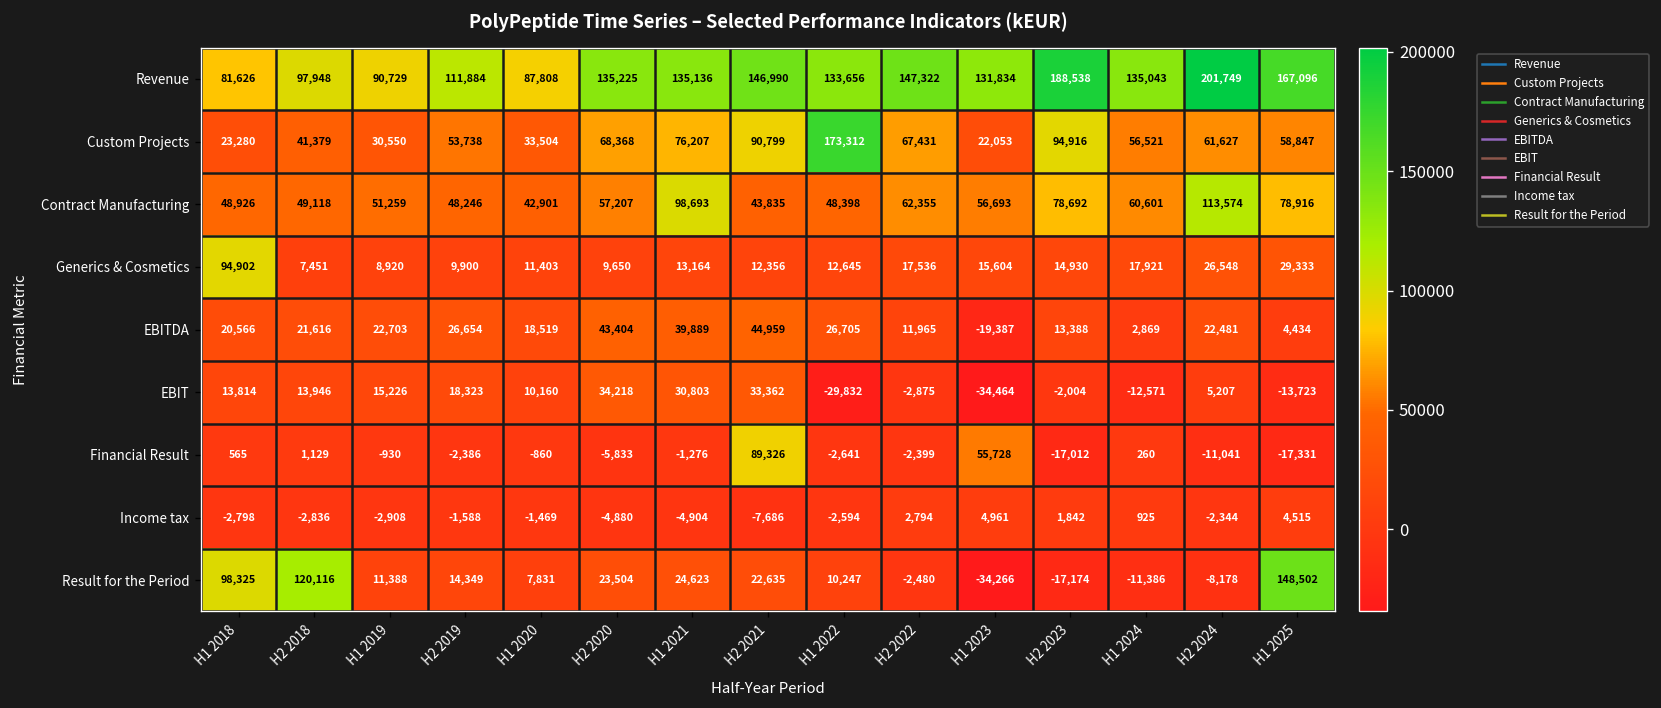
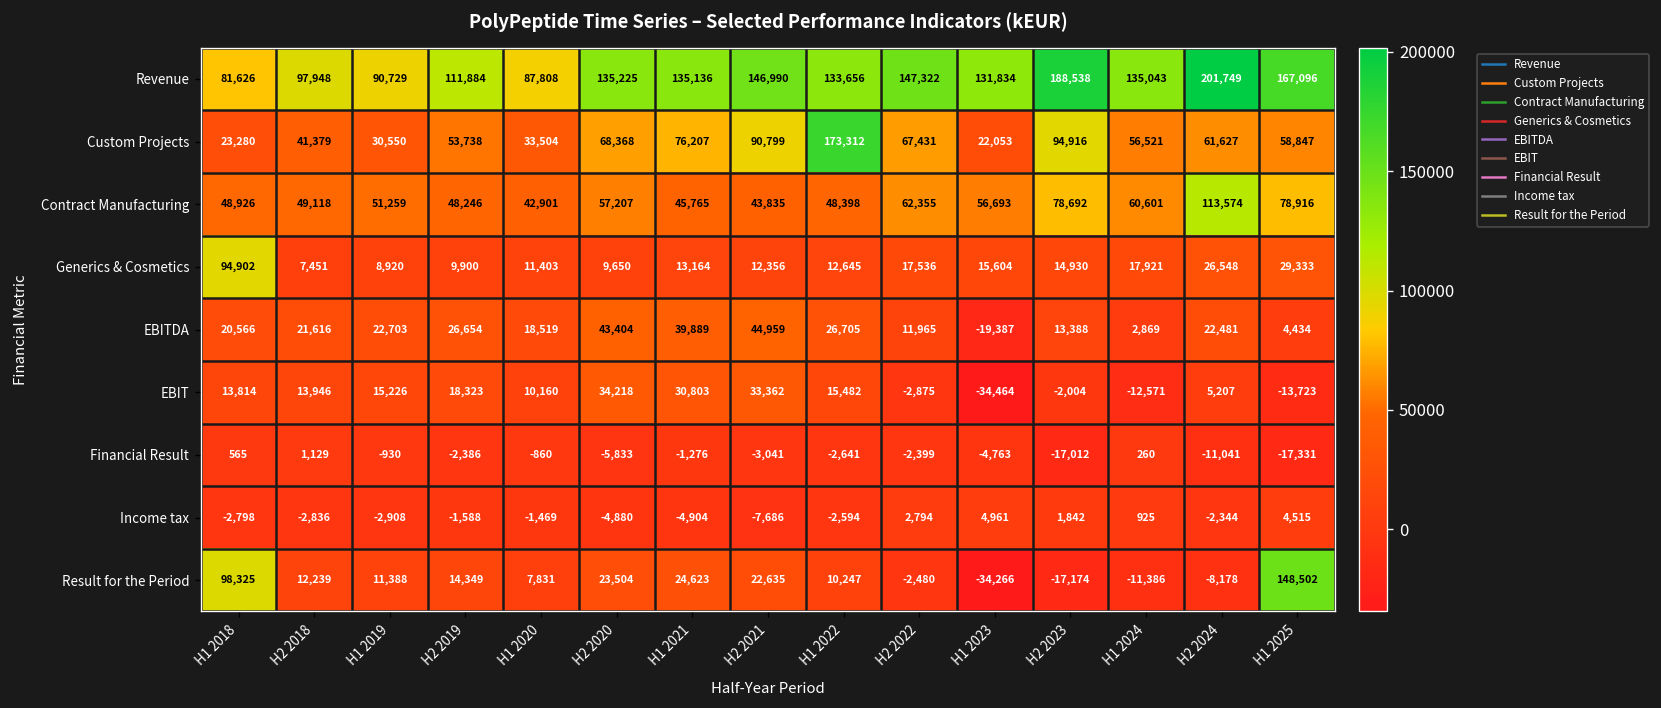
  {
    "Revenue": {
      "H1 2018": "81,626",
      "H2 2018": "97,948",
      "H1 2019": "90,729",
      "H2 2019": "111,884",
      "H1 2020": "87,808",
      "H2 2020": "135,225",
      "H1 2021": "135,136",
      "H2 2021": "146,990",
      "H1 2022": "133,656",
      "H2 2022": "147,322",
      "H1 2023": "131,834",
      "H2 2023": "188,538",
      "H1 2024": "135,043",
      "H2 2024": "201,749",
      "H1 2025": "167,096"
    },
    "Custom Projects": {
      "H1 2018": "23,280",
      "H2 2018": "41,379",
      "H1 2019": "30,550",
      "H2 2019": "53,738",
      "H1 2020": "33,504",
      "H2 2020": "68,368",
      "H1 2021": "76,207",
      "H2 2021": "90,799",
      "H1 2022": "173,312",
      "H2 2022": "67,431",
      "H1 2023": "22,053",
      "H2 2023": "94,916",
      "H1 2024": "56,521",
      "H2 2024": "61,627",
      "H1 2025": "58,847"
    },
    "Contract Manufacturing": {
      "H1 2018": "48,926",
      "H2 2018": "49,118",
      "H1 2019": "51,259",
      "H2 2019": "48,246",
      "H1 2020": "42,901",
      "H2 2020": "57,207",
-     "H1 2021": "98,693",
+     "H1 2021": "45,765",
      "H2 2021": "43,835",
      "H1 2022": "48,398",
      "H2 2022": "62,355",
      "H1 2023": "56,693",
      "H2 2023": "78,692",
      "H1 2024": "60,601",
      "H2 2024": "113,574",
      "H1 2025": "78,916"
    },
    "Generics & Cosmetics": {
      "H1 2018": "94,902",
      "H2 2018": "7,451",
      "H1 2019": "8,920",
      "H2 2019": "9,900",
      "H1 2020": "11,403",
      "H2 2020": "9,650",
      "H1 2021": "13,164",
      "H2 2021": "12,356",
      "H1 2022": "12,645",
      "H2 2022": "17,536",
      "H1 2023": "15,604",
      "H2 2023": "14,930",
      "H1 2024": "17,921",
      "H2 2024": "26,548",
      "H1 2025": "29,333"
    },
    "EBITDA": {
      "H1 2018": "20,566",
      "H2 2018": "21,616",
      "H1 2019": "22,703",
      "H2 2019": "26,654",
      "H1 2020": "18,519",
      "H2 2020": "43,404",
      "H1 2021": "39,889",
      "H2 2021": "44,959",
      "H1 2022": "26,705",
      "H2 2022": "11,965",
      "H1 2023": "-19,387",
      "H2 2023": "13,388",
      "H1 2024": "2,869",
      "H2 2024": "22,481",
      "H1 2025": "4,434"
    },
    "EBIT": {
      "H1 2018": "13,814",
      "H2 2018": "13,946",
      "H1 2019": "15,226",
      "H2 2019": "18,323",
      "H1 2020": "10,160",
      "H2 2020": "34,218",
      "H1 2021": "30,803",
      "H2 2021": "33,362",
-     "H1 2022": "-29,832",
+     "H1 2022": "15,482",
      "H2 2022": "-2,875",
      "H1 2023": "-34,464",
      "H2 2023": "-2,004",
      "H1 2024": "-12,571",
      "H2 2024": "5,207",
      "H1 2025": "-13,723"
    },
    "Financial Result": {
      "H1 2018": "565",
      "H2 2018": "1,129",
      "H1 2019": "-930",
      "H2 2019": "-2,386",
      "H1 2020": "-860",
      "H2 2020": "-5,833",
      "H1 2021": "-1,276",
-     "H2 2021": "89,326",
+     "H2 2021": "-3,041",
      "H1 2022": "-2,641",
      "H2 2022": "-2,399",
-     "H1 2023": "55,728",
+     "H1 2023": "-4,763",
      "H2 2023": "-17,012",
      "H1 2024": "260",
      "H2 2024": "-11,041",
      "H1 2025": "-17,331"
    },
    "Income tax": {
      "H1 2018": "-2,798",
      "H2 2018": "-2,836",
      "H1 2019": "-2,908",
      "H2 2019": "-1,588",
      "H1 2020": "-1,469",
      "H2 2020": "-4,880",
      "H1 2021": "-4,904",
      "H2 2021": "-7,686",
      "H1 2022": "-2,594",
      "H2 2022": "2,794",
      "H1 2023": "4,961",
      "H2 2023": "1,842",
      "H1 2024": "925",
      "H2 2024": "-2,344",
      "H1 2025": "4,515"
    },
    "Result for the Period": {
      "H1 2018": "98,325",
-     "H2 2018": "120,116",
+     "H2 2018": "12,239",
      "H1 2019": "11,388",
      "H2 2019": "14,349",
      "H1 2020": "7,831",
      "H2 2020": "23,504",
      "H1 2021": "24,623",
      "H2 2021": "22,635",
      "H1 2022": "10,247",
      "H2 2022": "-2,480",
      "H1 2023": "-34,266",
      "H2 2023": "-17,174",
      "H1 2024": "-11,386",
      "H2 2024": "-8,178",
      "H1 2025": "148,502"
    }
  }
